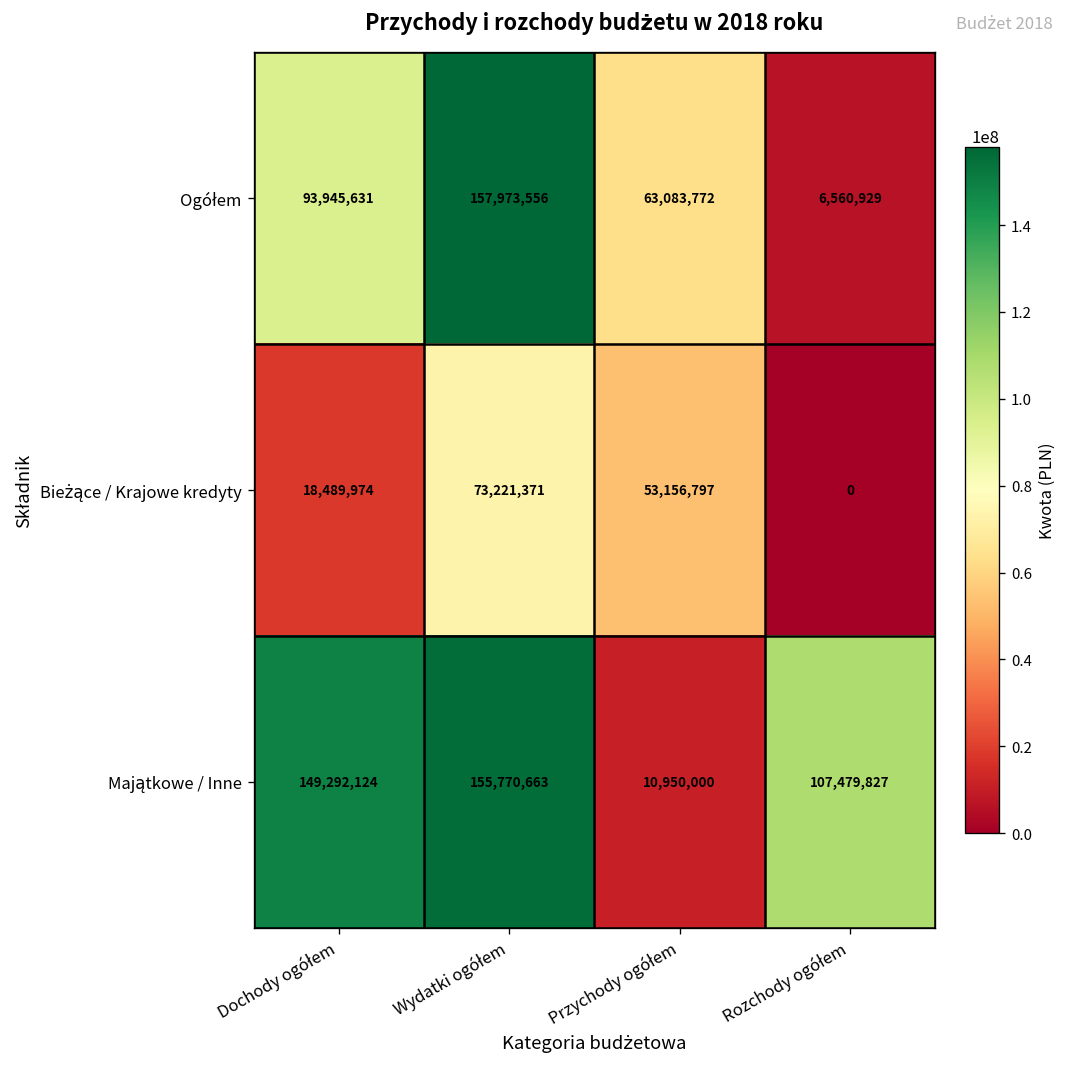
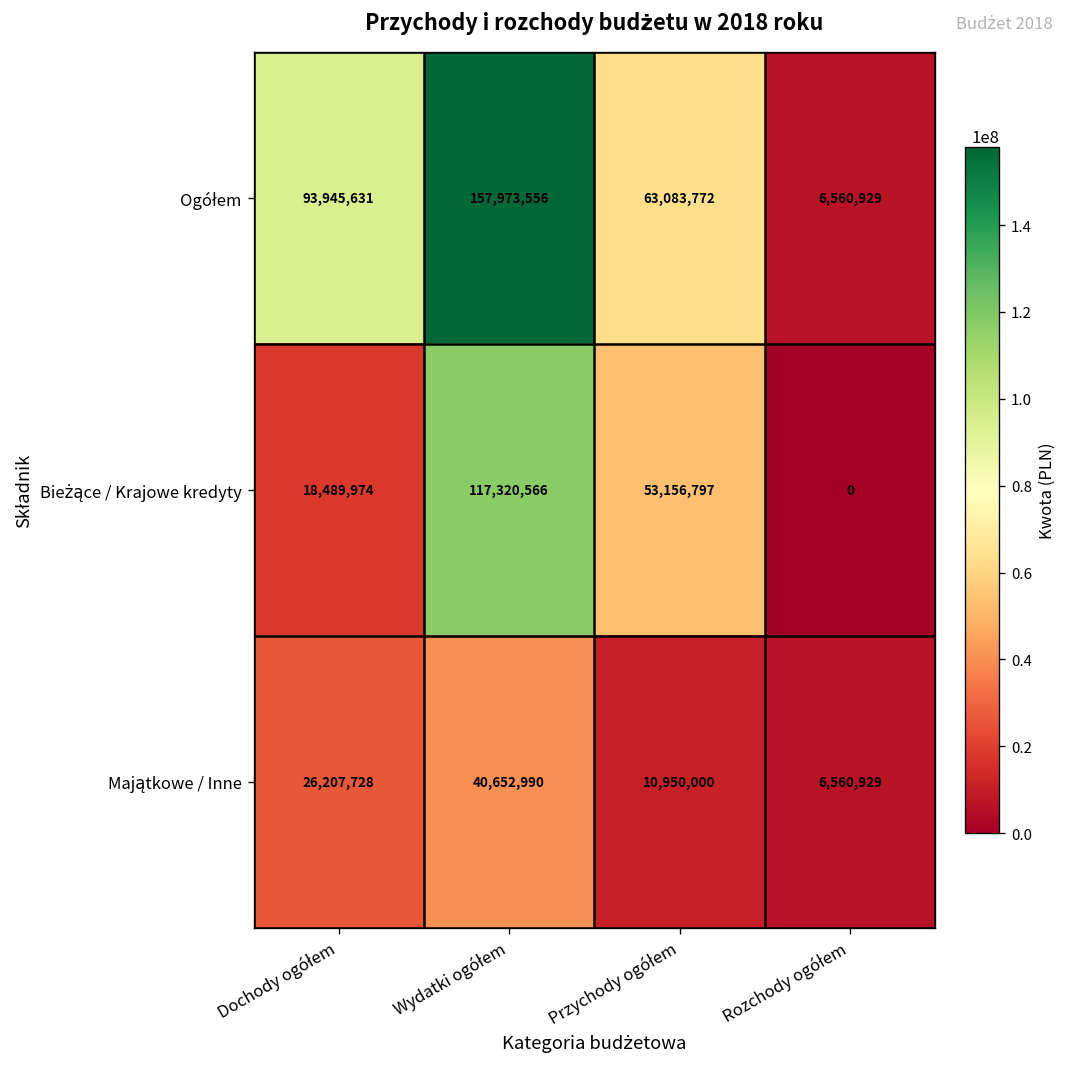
  {
    "Ogółem": {
      "Dochody ogółem": "93,945,631",
      "Wydatki ogółem": "157,973,556",
      "Przychody ogółem": "63,083,772",
      "Rozchody ogółem": "6,560,929"
    },
    "Bieżące / Krajowe kredyty": {
      "Dochody ogółem": "18,489,974",
-     "Wydatki ogółem": "73,221,371",
+     "Wydatki ogółem": "117,320,566",
      "Przychody ogółem": "53,156,797",
      "Rozchody ogółem": "0"
    },
    "Majątkowe / Inne": {
-     "Dochody ogółem": "149,292,124",
-     "Wydatki ogółem": "155,770,663",
+     "Dochody ogółem": "26,207,728",
+     "Wydatki ogółem": "40,652,990",
      "Przychody ogółem": "10,950,000",
-     "Rozchody ogółem": "107,479,827"
+     "Rozchody ogółem": "6,560,929"
    }
  }
